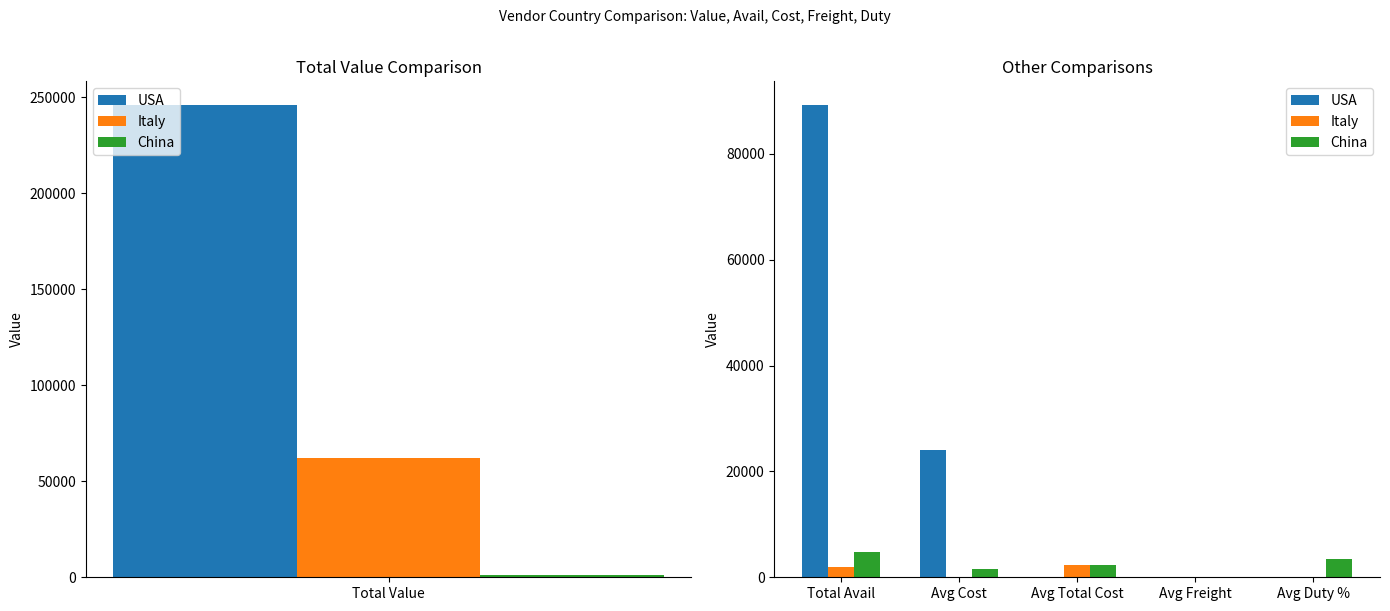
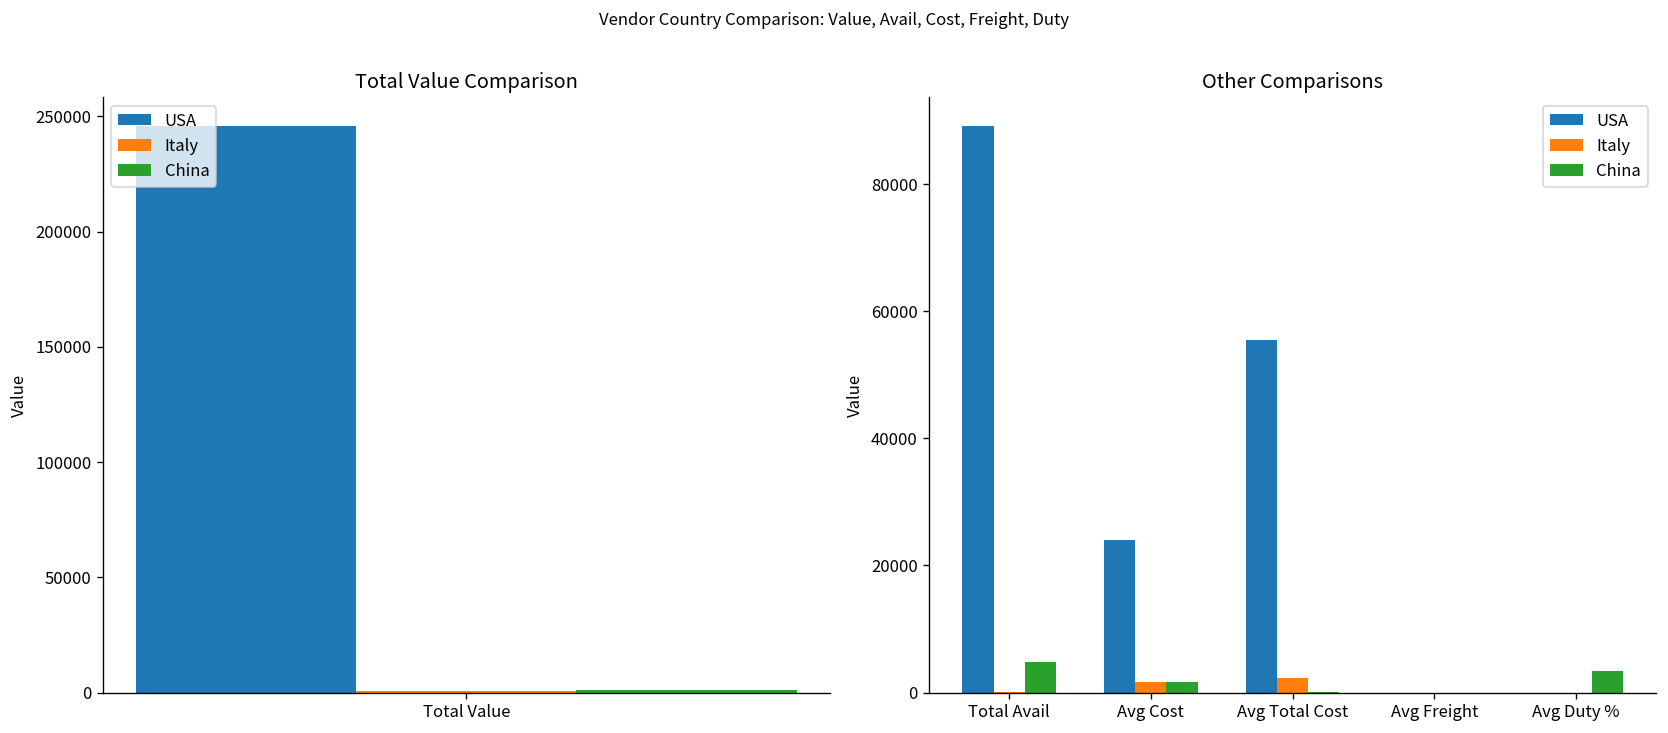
  {
    "Total Value Comparison": {
-     "Total Value": 62000
+     "Total Value": 1000
    },
    "Other Comparisons": {
      "USA": {
        "Total Avail": 89000,
        "Avg Cost": 24000,
-       "Avg Total Cost": 0,
+       "Avg Total Cost": 56000,
        "Avg Duty %": 0
      },
      "Italy": {
-       "Total Avail": 2000,
-       "Avg Cost": 0,
+       "Total Avail": 0,
+       "Avg Cost": 2000,
        "Avg Total Cost": 2000,
        "Avg Duty %": 0
      },
      "China": {
        "Total Avail": 5000,
        "Avg Cost": 2000,
-       "Avg Total Cost": 2000,
+       "Avg Total Cost": 0,
        "Avg Duty %": 3000
      }
    }
  }
